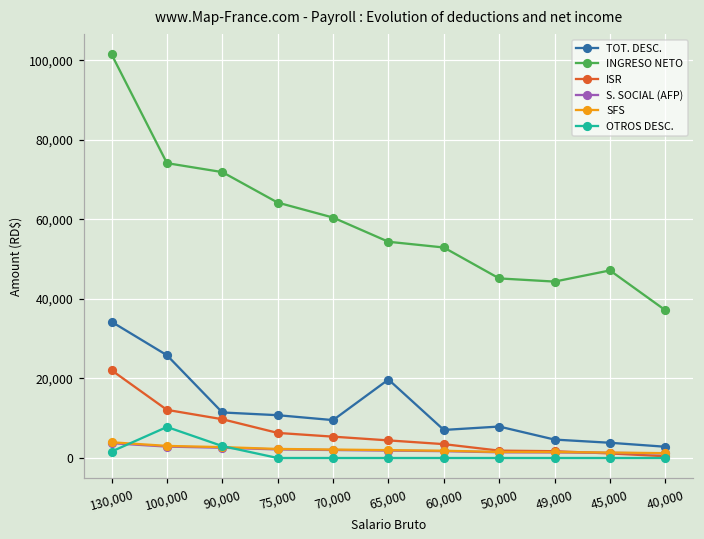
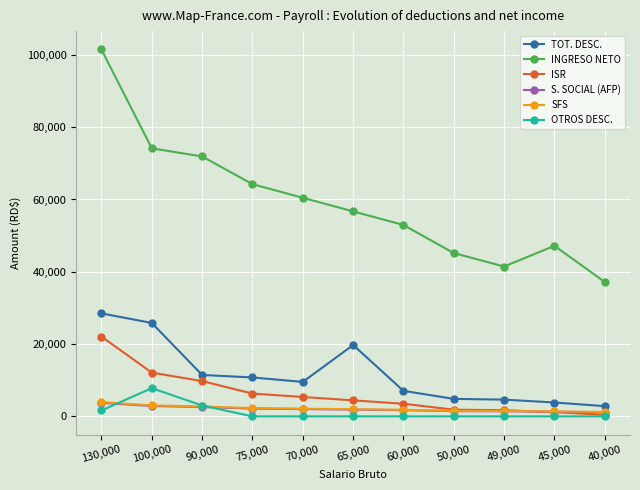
  {
    "TOT. DESC.": {
-     "130,000": "34,000",
+     "130,000": "28,000",
      "100,000": "26,000",
      "90,000": "11,000",
      "75,000": "11,000",
      "70,000": "10,000",
      "65,000": "20,000",
      "60,000": "7,000",
-     "50,000": "8,000",
+     "50,000": "5,000",
      "49,000": "5,000",
      "45,000": "4,000",
      "40,000": "3,000"
    },
    "INGRESO NETO": {
      "130,000": "102,000",
      "100,000": "74,000",
      "90,000": "72,000",
      "75,000": "64,000",
      "70,000": "60,000",
-     "65,000": "54,000",
+     "65,000": "57,000",
      "60,000": "53,000",
      "50,000": "45,000",
-     "49,000": "44,000",
+     "49,000": "41,000",
      "45,000": "47,000",
      "40,000": "37,000"
    },
    "ISR": {
      "130,000": "22,000",
      "100,000": "12,000",
      "90,000": "10,000",
      "75,000": "6,000",
      "70,000": "5,000",
      "65,000": "4,000",
      "60,000": "3,000"
    },
    "OTROS DESC.": {
      "130,000": "2,000",
      "100,000": "8,000",
      "75,000": "0",
      "70,000": "0",
      "65,000": "0",
      "60,000": "0",
      "50,000": "0",
      "49,000": "0",
      "45,000": "0"
    }
  }
